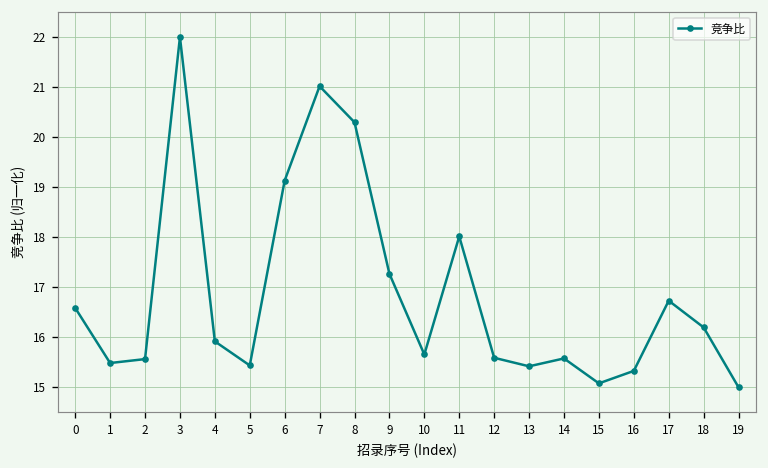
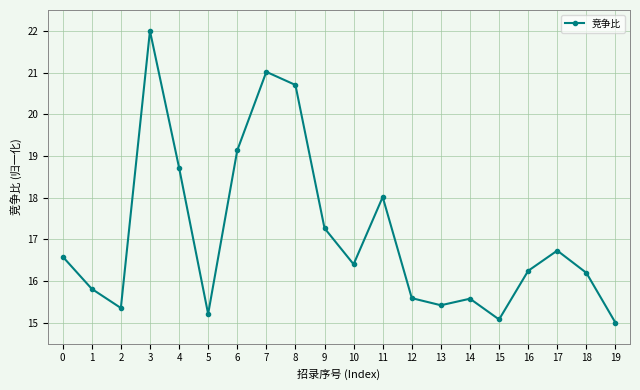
  {
    "0": 16.6,
-   "1": 15.5,
-   "2": 15.6,
+   "1": 15.8,
+   "2": 15.4,
    "3": 22.0,
-   "4": 15.9,
-   "5": 15.4,
+   "4": 18.7,
+   "5": 15.2,
    "6": 19.1,
    "7": 21.0,
-   "8": 20.3,
+   "8": 20.7,
    "9": 17.3,
-   "10": 15.7,
+   "10": 16.4,
    "11": 18.0,
    "12": 15.6,
    "13": 15.4,
    "14": 15.6,
    "15": 15.1,
-   "16": 15.3,
+   "16": 16.2,
    "17": 16.7,
    "18": 16.2,
    "19": 15.0
  }
